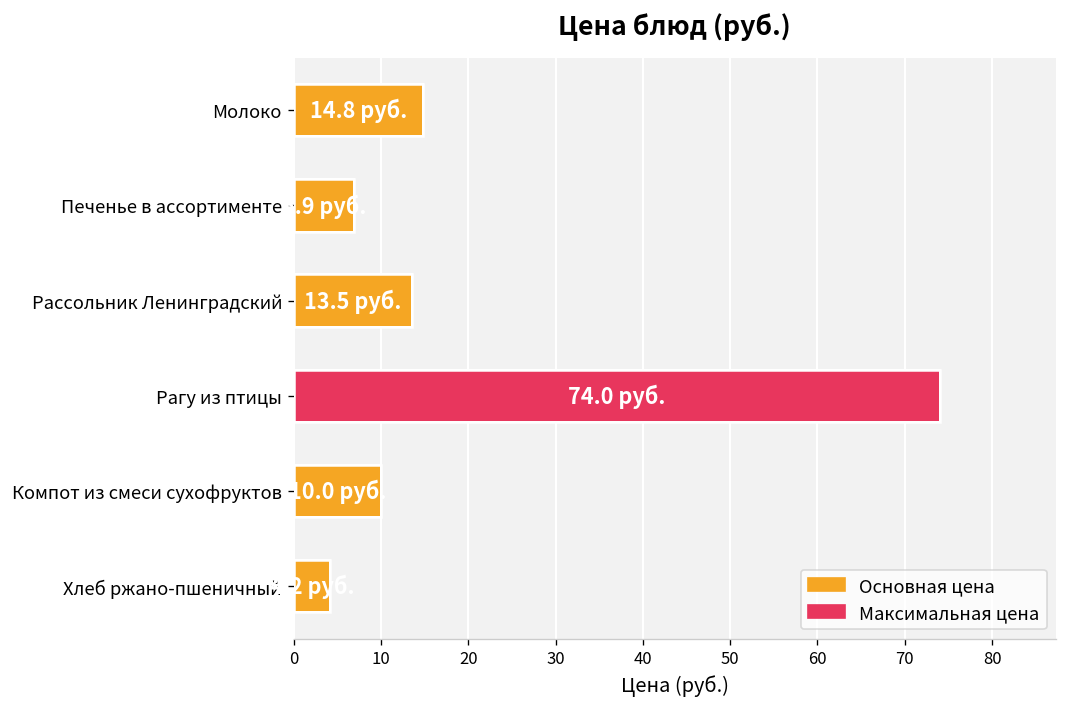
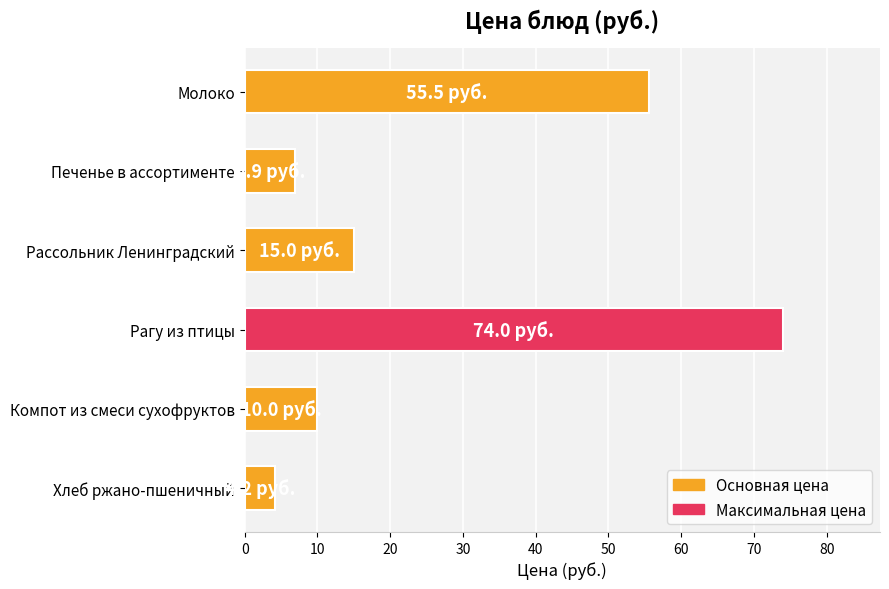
  {
-   "Молоко": 14.8,
+   "Молоко": 55.5,
    "Печенье в ассортименте": 6.9,
-   "Рассольник Ленинградский": 13.5,
+   "Рассольник Ленинградский": 15.0,
    "Рагу из птицы": 74.0,
    "Компот из смеси сухофруктов": 10.0
  }
